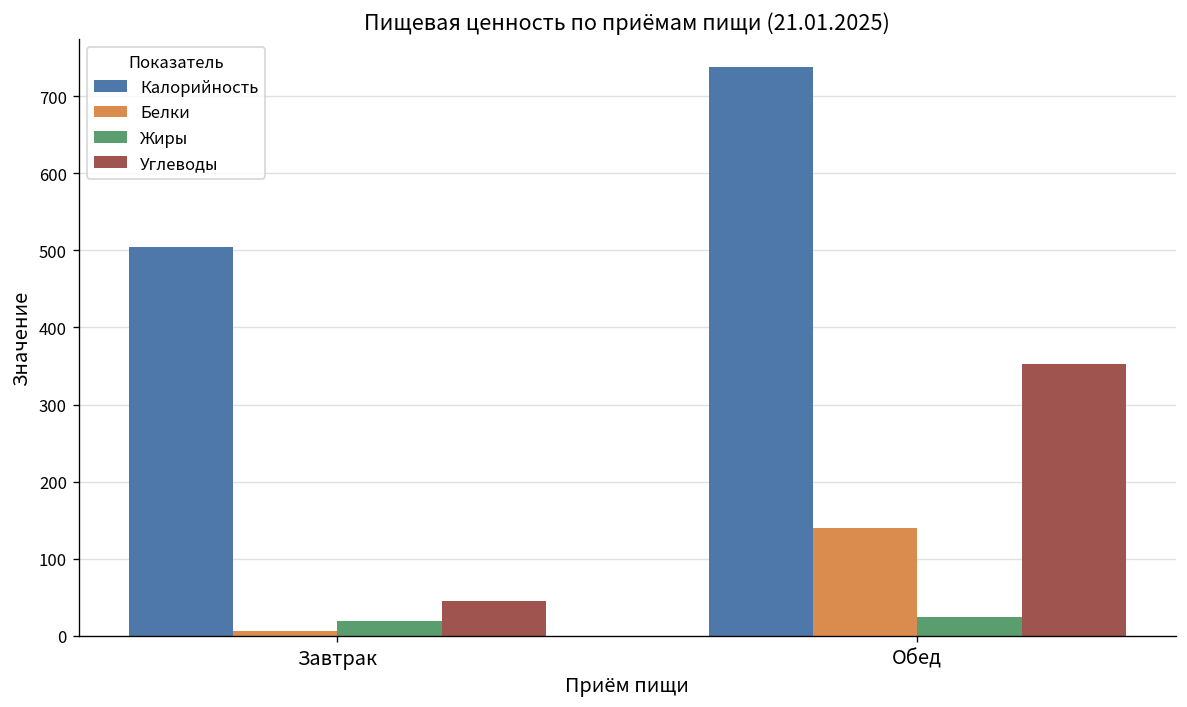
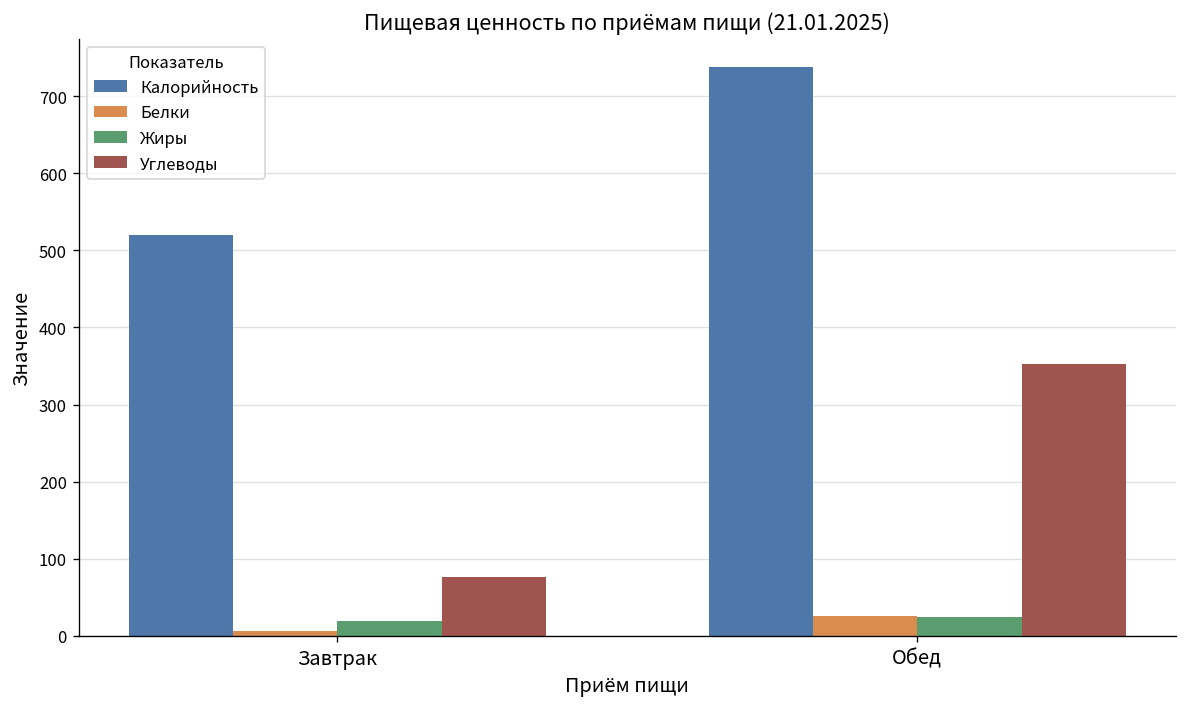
  {
    "Калорийность": {
-     "Завтрак": 500,
+     "Завтрак": 520,
      "Обед": 740
    },
    "Белки": {
      "Завтрак": 10,
-     "Обед": 140
+     "Обед": 30
    },
    "Жиры": {
      "Завтрак": 20,
      "Обед": 20
    },
    "Углеводы": {
-     "Завтрак": 50,
+     "Завтрак": 80,
      "Обед": 350
    }
  }
